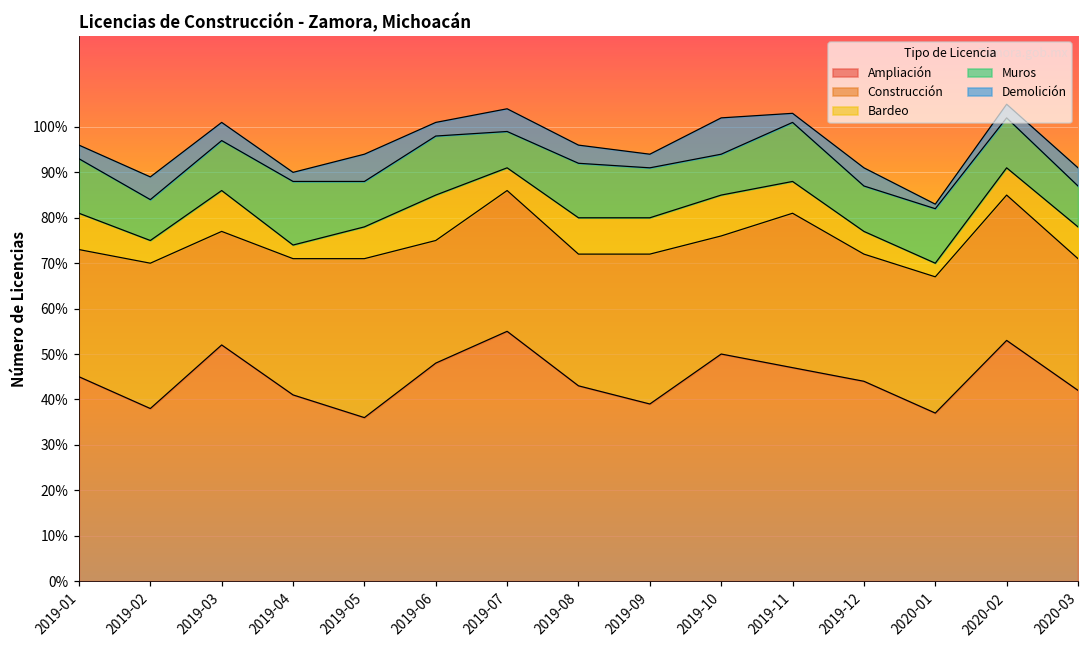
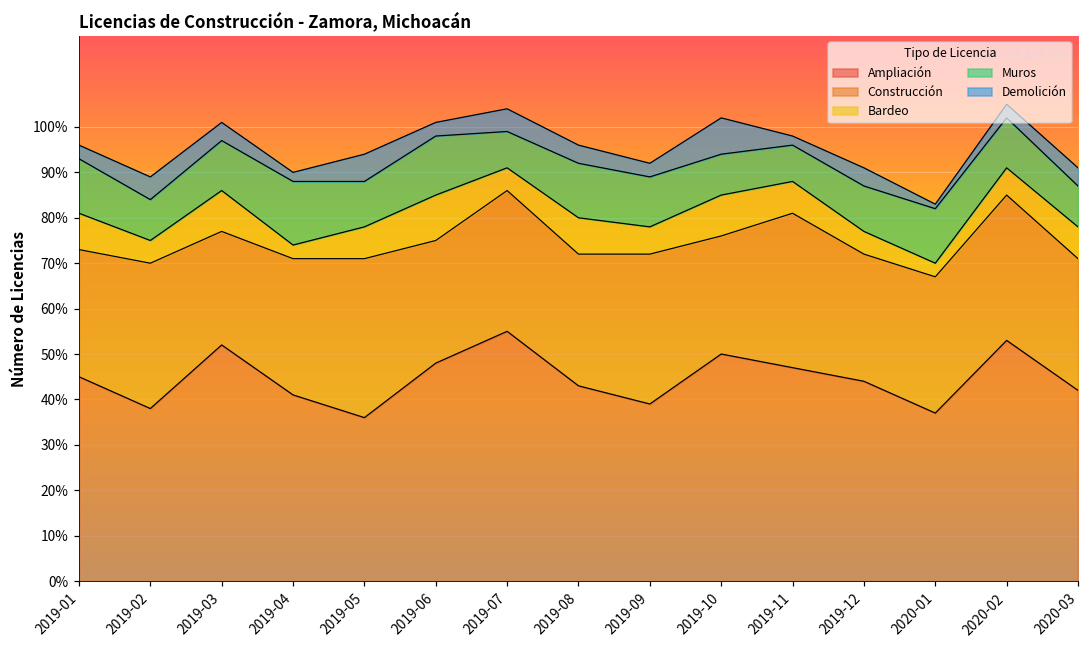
  {
    "Bardeo": {
      "2019-01": "8%",
      "2019-02": "5%",
      "2019-03": "9%",
      "2019-04": "3%",
      "2019-05": "7%",
      "2019-06": "10%",
      "2019-07": "5%",
      "2019-08": "8%",
-     "2019-09": "8%",
+     "2019-09": "6%",
      "2019-10": "9%",
      "2019-11": "7%",
      "2019-12": "5%",
      "2020-01": "3%",
      "2020-02": "6%",
      "2020-03": "7%"
    },
    "Muros": {
      "2019-01": "12%",
      "2019-02": "9%",
      "2019-03": "11%",
      "2019-04": "14%",
      "2019-05": "10%",
      "2019-06": "13%",
      "2019-07": "8%",
      "2019-08": "12%",
      "2019-09": "11%",
      "2019-10": "9%",
-     "2019-11": "13%",
+     "2019-11": "8%",
      "2019-12": "10%",
      "2020-01": "12%",
      "2020-02": "11%",
      "2020-03": "9%"
    },
    "Demolición": {
      "2019-01": "3%",
      "2019-02": "5%",
      "2019-03": "4%",
      "2019-04": "2%",
      "2019-05": "6%",
      "2019-06": "3%",
      "2019-07": "5%",
      "2019-08": "4%",
      "2019-09": "3%",
      "2019-10": "8%",
      "2019-11": "2%",
      "2019-12": "4%",
      "2020-01": "1%",
      "2020-03": "4%"
    }
  }
